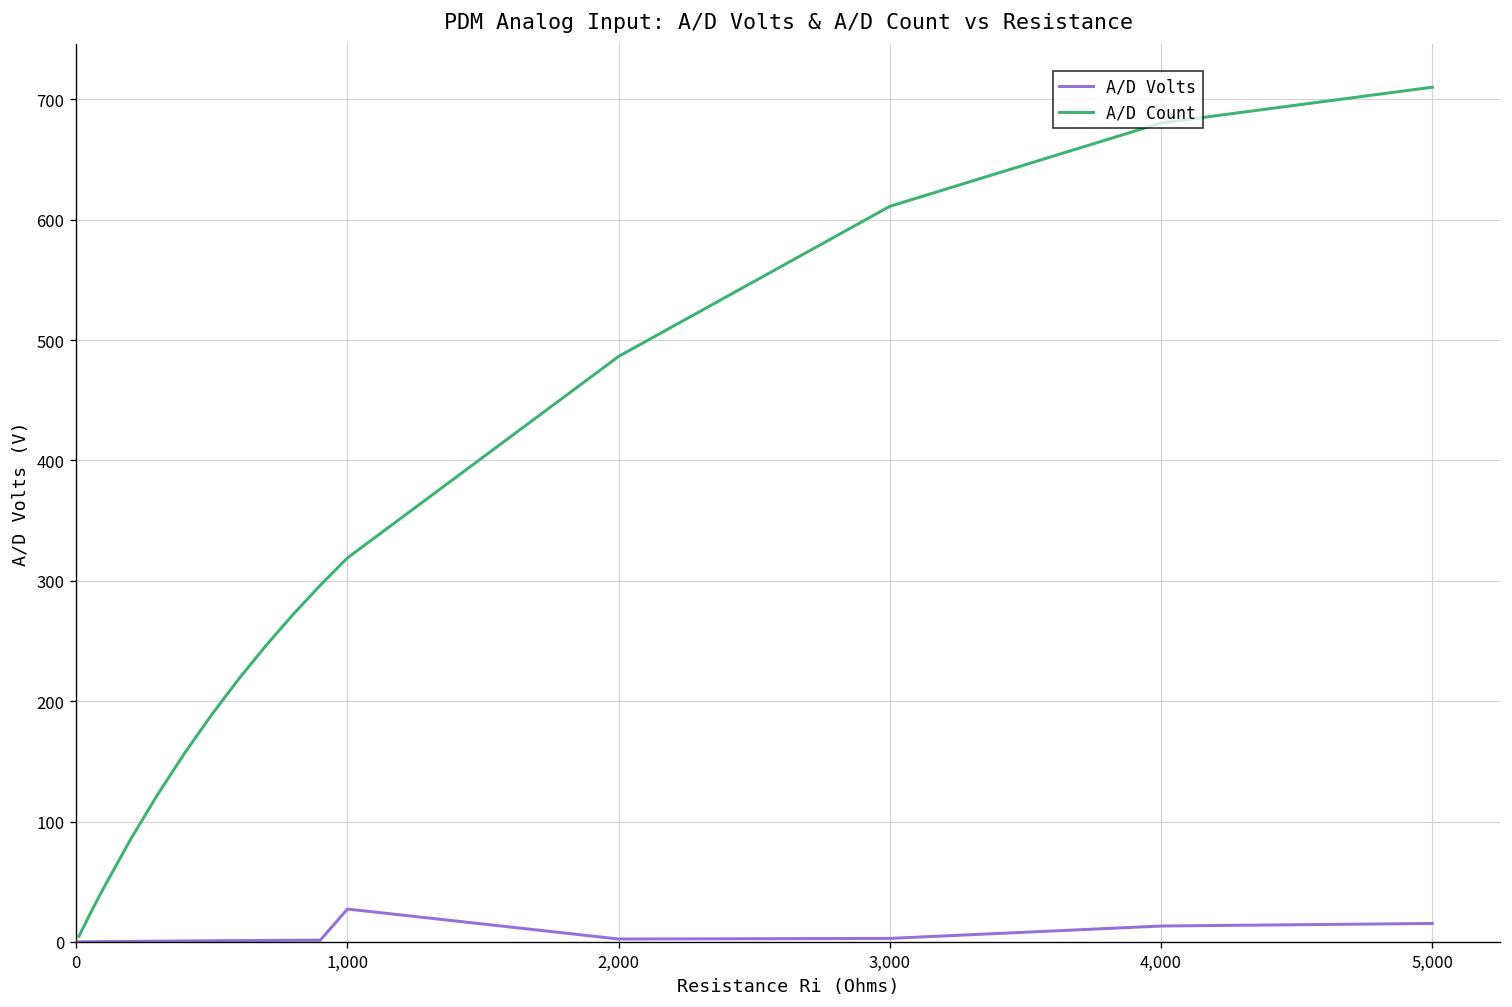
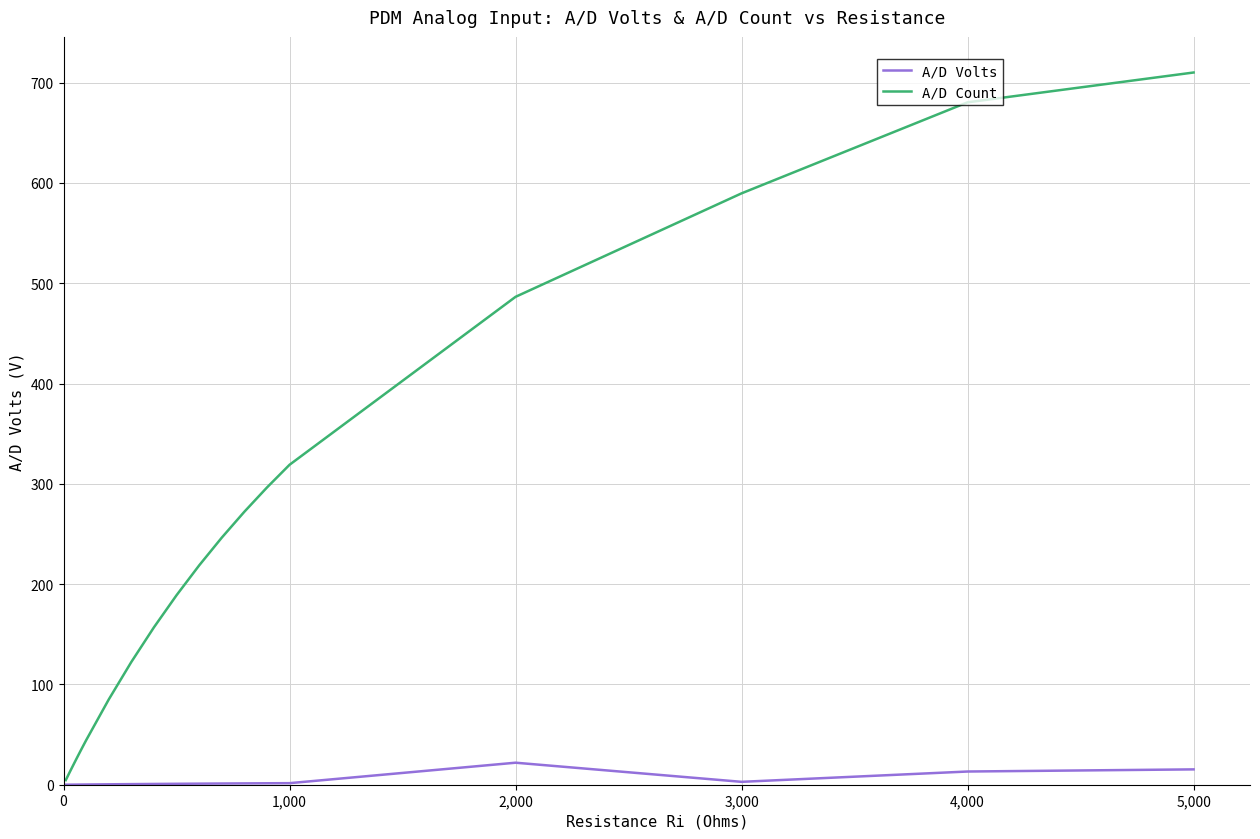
  {
    "A/D Volts": {
-     "1,000": 27,
-     "2,000": 2,
+     "1,000": 2,
+     "2,000": 22,
      "3,000": 3,
      "4,000": 13,
      "5,000": 15
    },
    "A/D Count": {
      "1,000": 319,
      "2,000": 486,
-     "3,000": 611,
+     "3,000": 590,
      "5,000": 710
    }
  }
